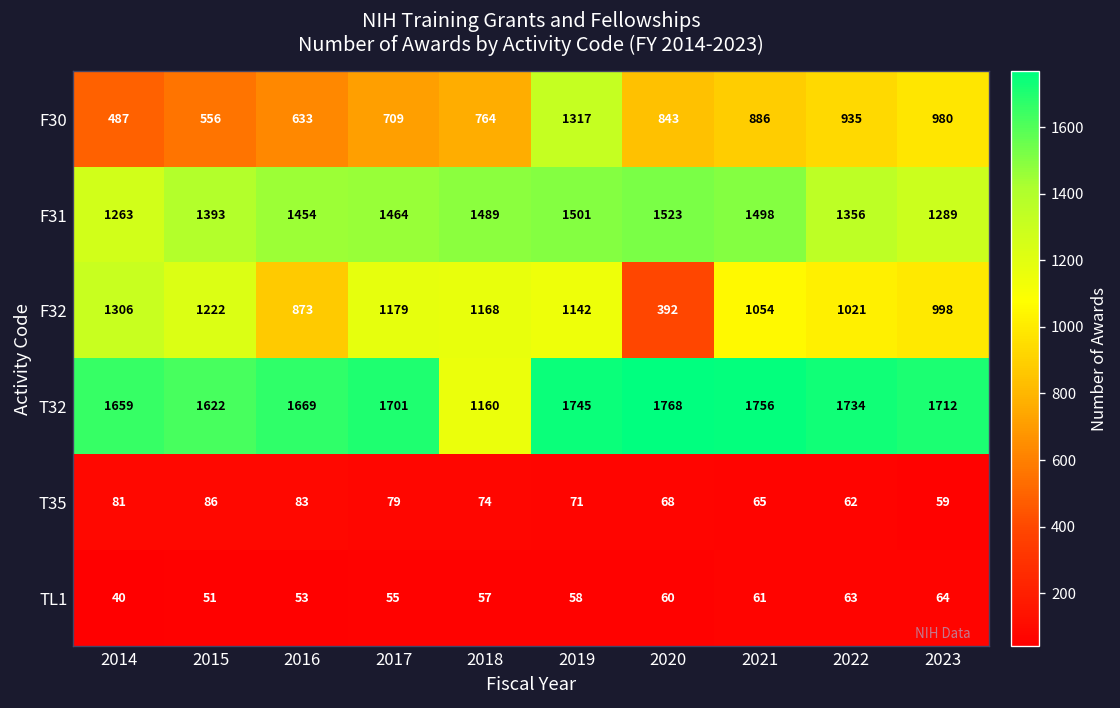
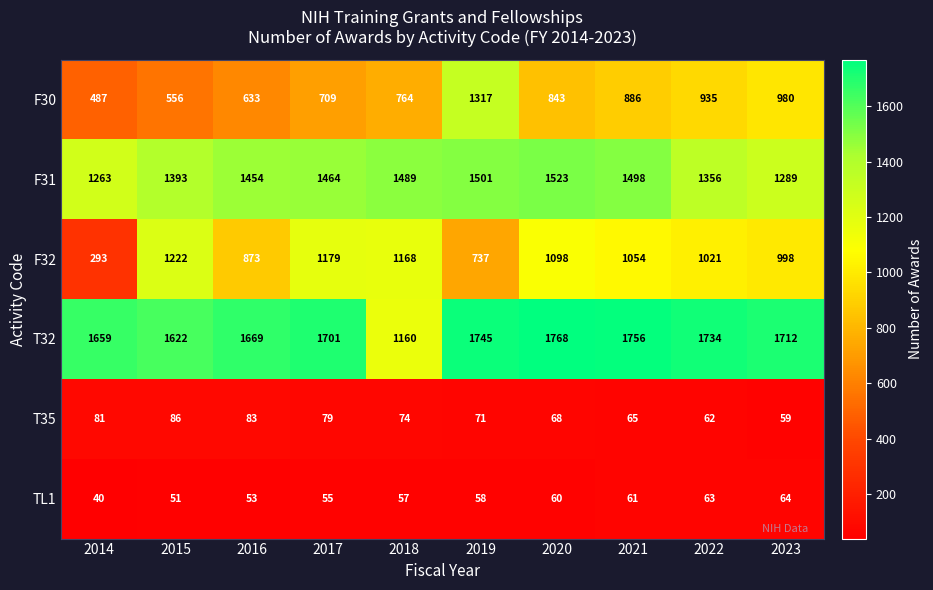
  {
    "F30": {
      "2014": 487,
      "2015": 556,
      "2016": 633,
      "2017": 709,
      "2018": 764,
      "2019": 1317,
      "2020": 843,
      "2021": 886,
      "2022": 935,
      "2023": 980
    },
    "F31": {
      "2014": 1263,
      "2015": 1393,
      "2016": 1454,
      "2017": 1464,
      "2018": 1489,
      "2019": 1501,
      "2020": 1523,
      "2021": 1498,
      "2022": 1356,
      "2023": 1289
    },
    "F32": {
-     "2014": 1306,
+     "2014": 293,
      "2015": 1222,
      "2016": 873,
      "2017": 1179,
      "2018": 1168,
-     "2019": 1142,
-     "2020": 392,
+     "2019": 737,
+     "2020": 1098,
      "2021": 1054,
      "2022": 1021,
      "2023": 998
    },
    "T32": {
      "2014": 1659,
      "2015": 1622,
      "2016": 1669,
      "2017": 1701,
      "2018": 1160,
      "2019": 1745,
      "2020": 1768,
      "2021": 1756,
      "2022": 1734,
      "2023": 1712
    },
    "T35": {
      "2014": 81,
      "2015": 86,
      "2016": 83,
      "2017": 79,
      "2018": 74,
      "2019": 71,
      "2020": 68,
      "2021": 65,
      "2022": 62,
      "2023": 59
    },
    "TL1": {
      "2014": 40,
      "2015": 51,
      "2016": 53,
      "2017": 55,
      "2018": 57,
      "2019": 58,
      "2020": 60,
      "2021": 61,
      "2022": 63
    }
  }
